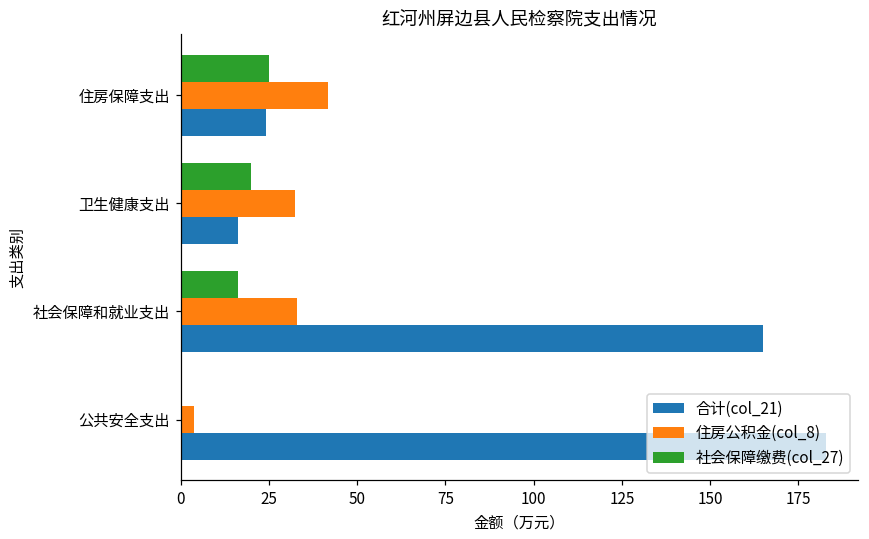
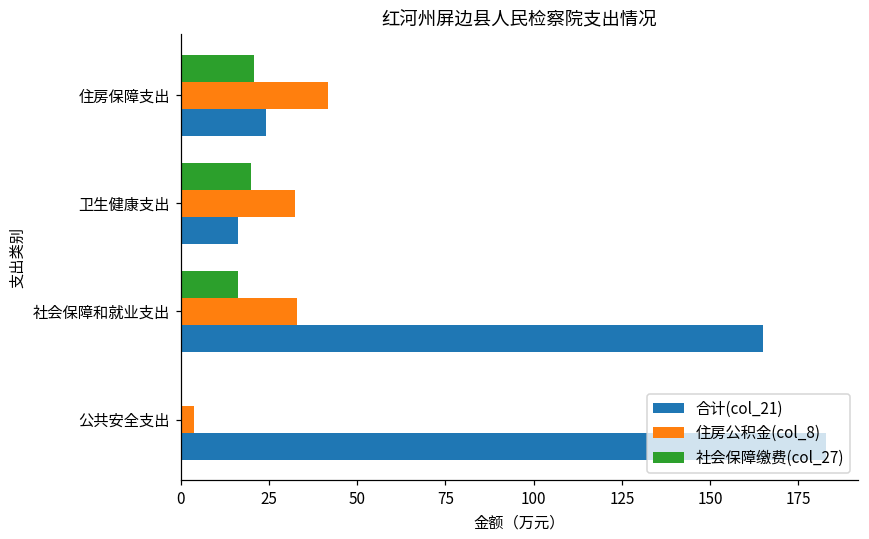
  {
    "合计(col_21)": {
      "住房保障支出": 24,
      "卫生健康支出": 16,
      "社会保障和就业支出": 165
    },
    "住房公积金(col_8)": {
      "住房保障支出": 42,
      "卫生健康支出": 32,
      "社会保障和就业支出": 33,
      "公共安全支出": 4
    },
    "社会保障缴费(col_27)": {
-     "住房保障支出": 25,
+     "住房保障支出": 21,
      "卫生健康支出": 20,
      "社会保障和就业支出": 16
    }
  }
